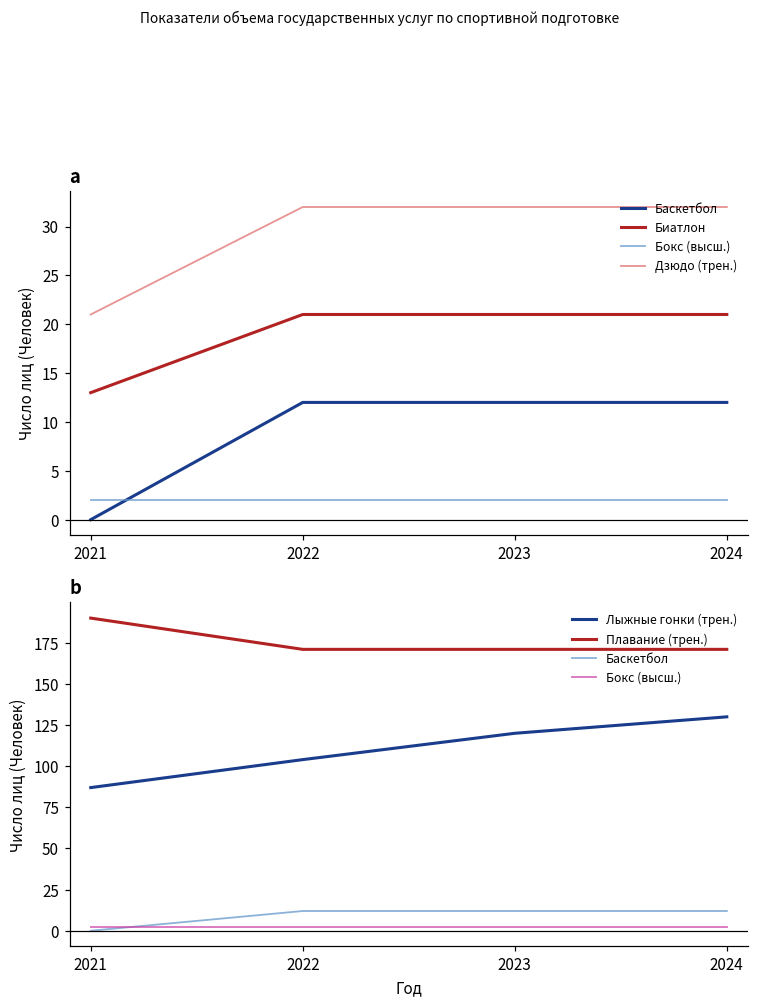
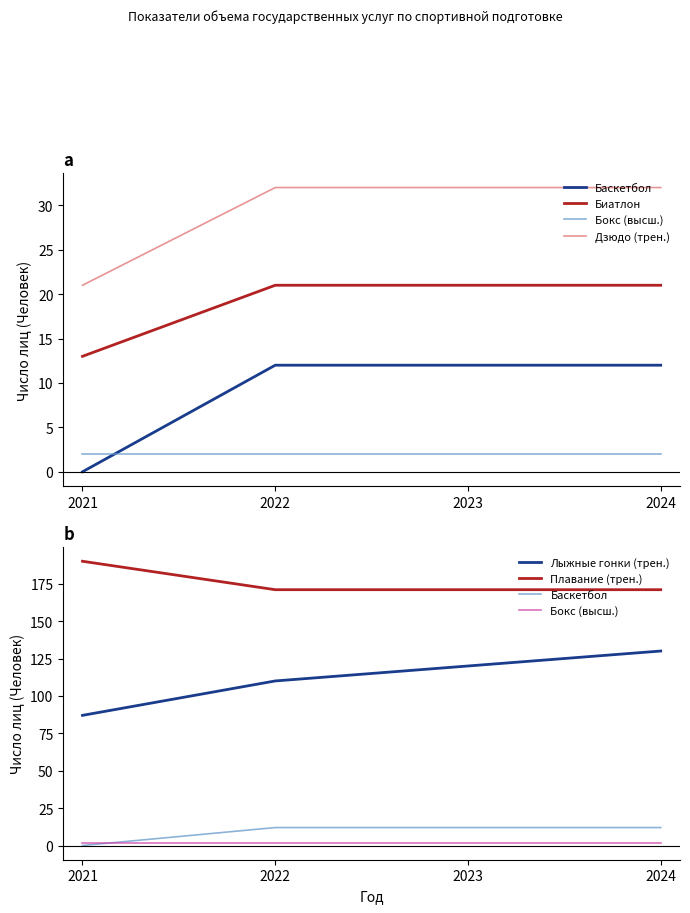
  {
    "a": {
      "Биатлон": {
        "2021": 13,
        "2022": 21,
        "2023": 21,
        "2024": 21
      },
      "Дзюдо (трен.)": {
        "2021": 21,
        "2022": 32,
        "2023": 32,
        "2024": 32
      }
    },
    "b": {
      "Лыжные гонки (трен.)": {
        "2021": 87,
-       "2022": 104,
+       "2022": 110,
        "2023": 120,
        "2024": 130
      },
      "Плавание (трен.)": {
        "2021": 190,
        "2022": 171,
        "2023": 171,
        "2024": 171
      },
      "Баскетбол": {
        "2021": 0,
        "2022": 12,
        "2023": 12,
        "2024": 12
      },
      "Бокс (высш.)": {
        "2021": 2,
        "2022": 2,
        "2023": 2,
        "2024": 2
      }
    }
  }
